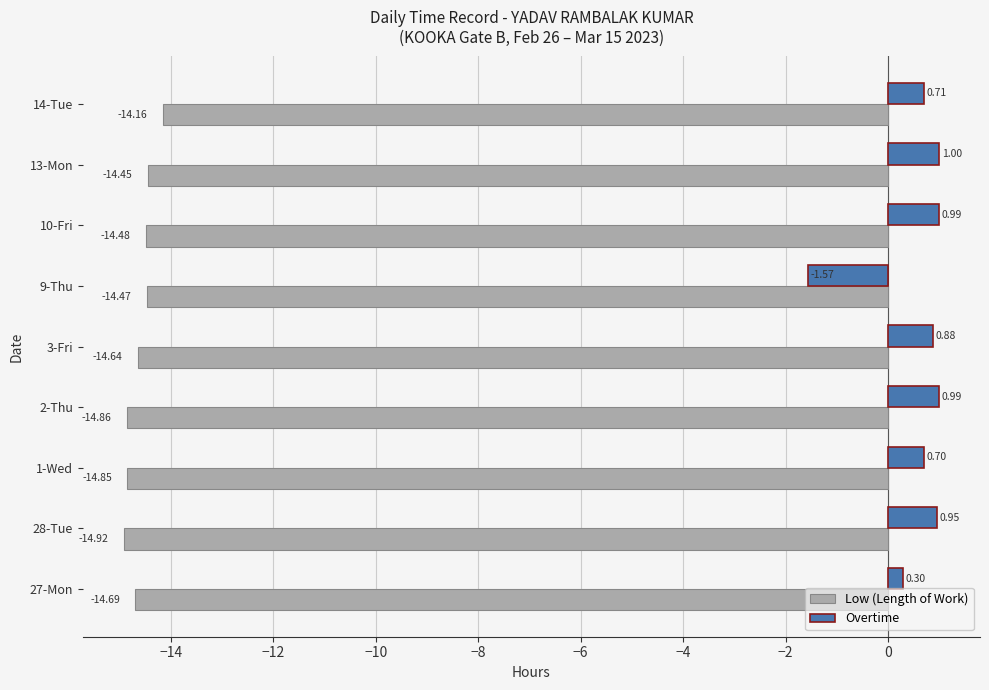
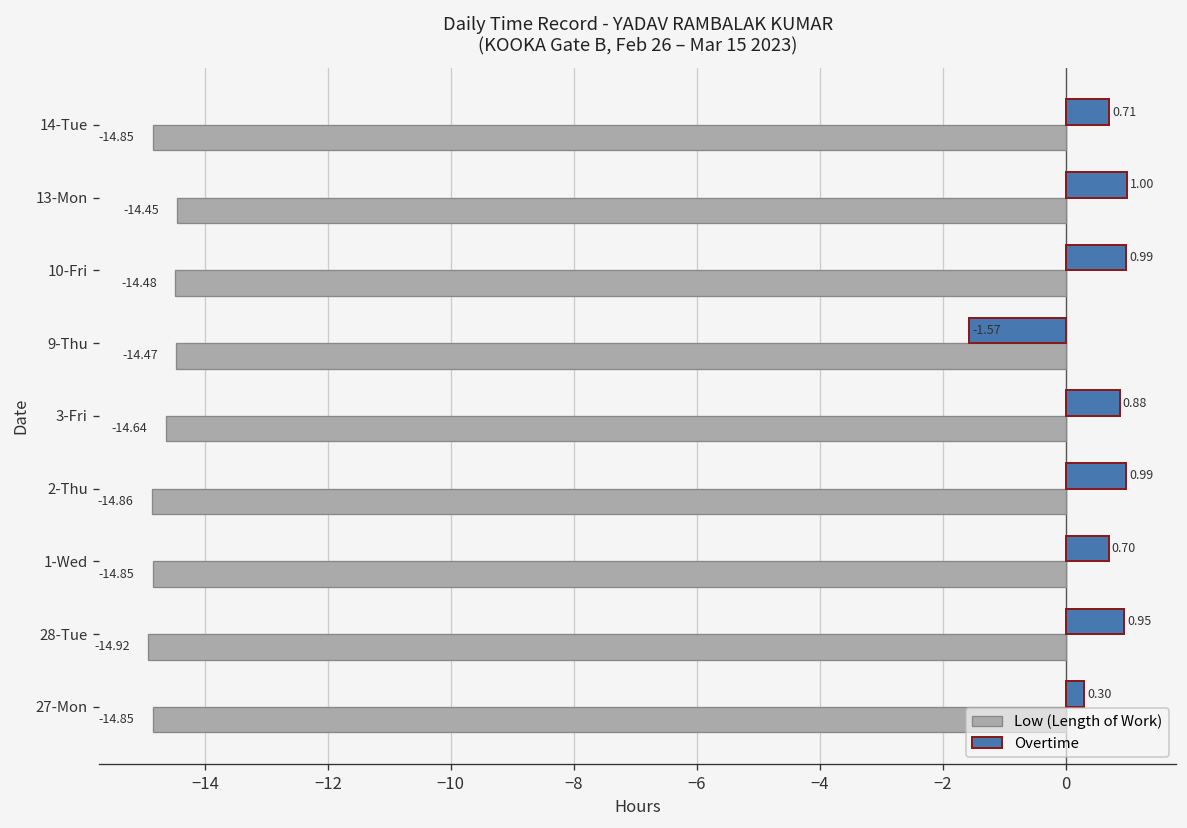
  {
    "Low (Length of Work)": {
-     "14-Tue": -14.16,
+     "14-Tue": -14.85,
      "13-Mon": -14.45,
      "10-Fri": -14.48,
      "9-Thu": -14.47,
      "3-Fri": -14.64,
      "2-Thu": -14.86,
      "1-Wed": -14.85,
      "28-Tue": -14.92,
-     "27-Mon": -14.69
+     "27-Mon": -14.85
    },
    "Overtime": {
      "14-Tue": 0.71,
      "13-Mon": 1.00,
      "10-Fri": 0.99,
      "9-Thu": -1.57,
      "3-Fri": 0.88,
      "2-Thu": 0.99,
      "1-Wed": 0.70,
      "28-Tue": 0.95,
      "27-Mon": 0.30
    }
  }
